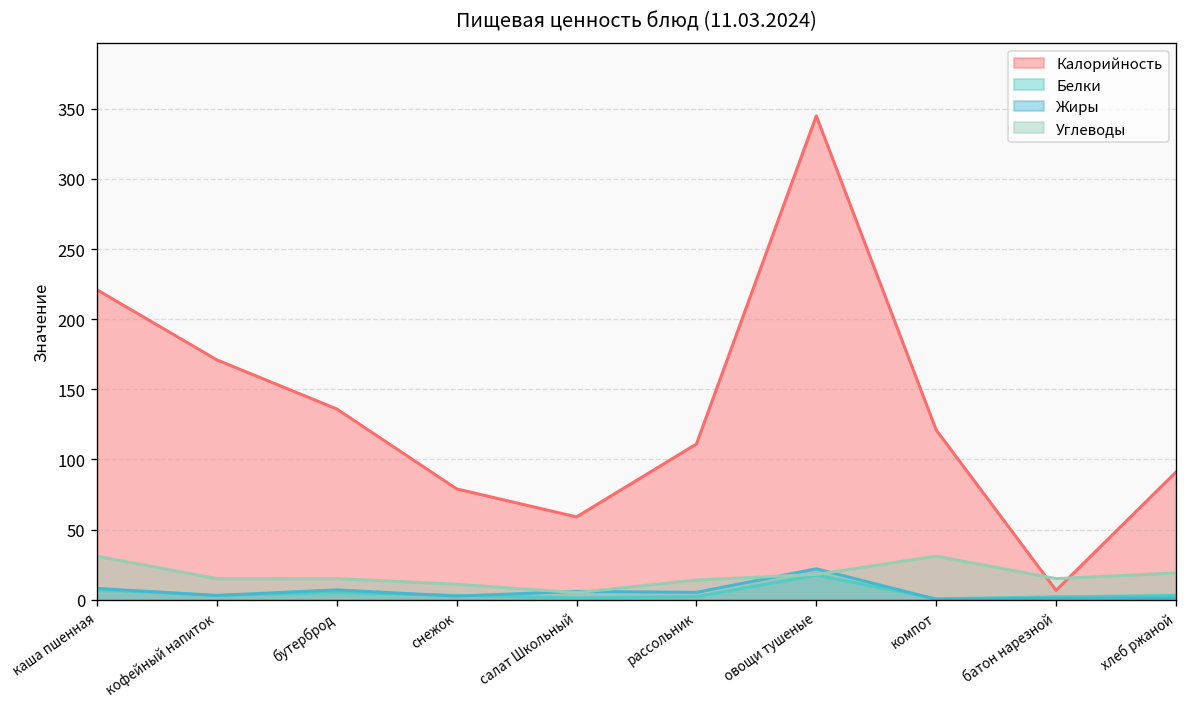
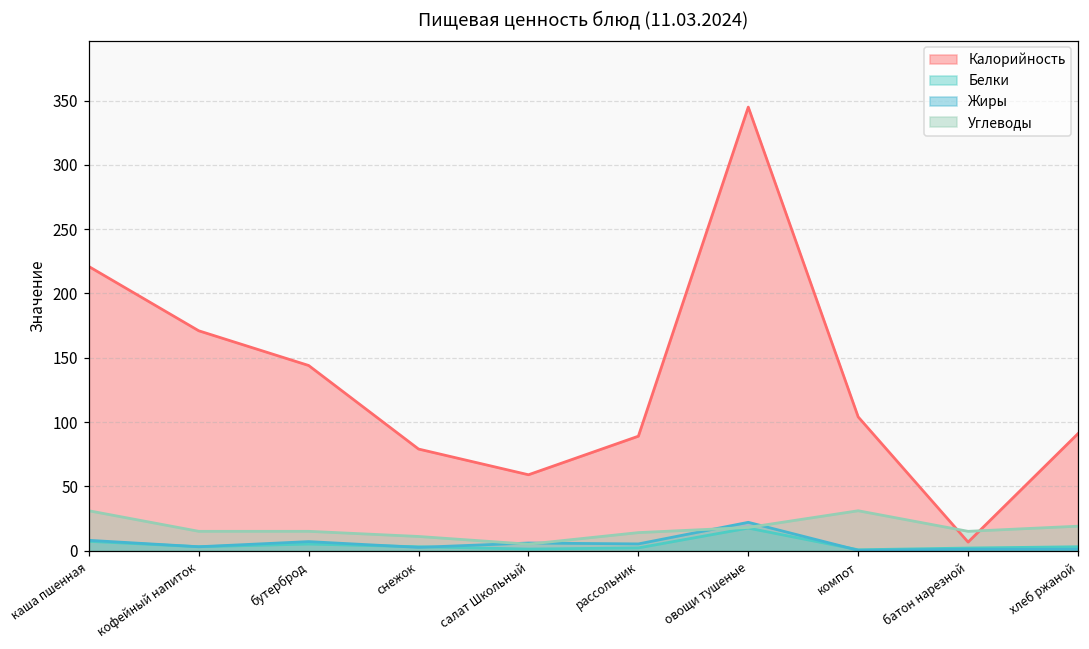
  {
    "Калорийность": {
      "каша пшенная": 221,
      "кофейный напиток": 171,
-     "бутерброд": 136,
+     "бутерброд": 144,
      "снежок": 79,
      "салат Школьный": 59,
-     "рассольник": 111,
+     "рассольник": 89,
      "овощи тушеные": 345,
-     "компот": 121,
+     "компот": 104,
      "батон нарезной": 7,
      "хлеб ржаной": 91
    }
  }
